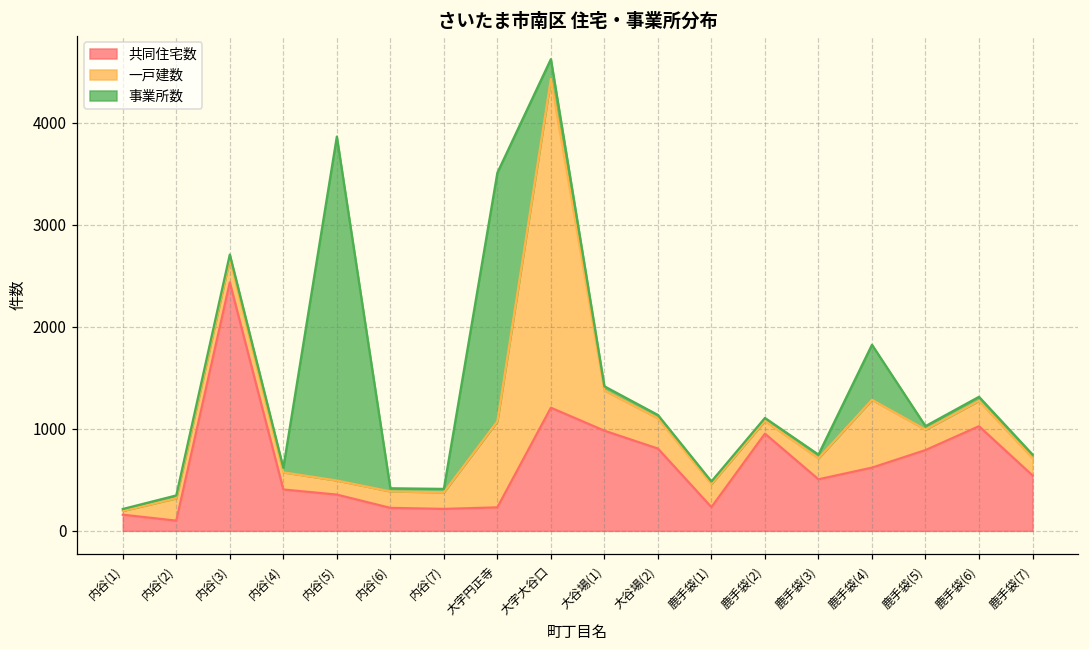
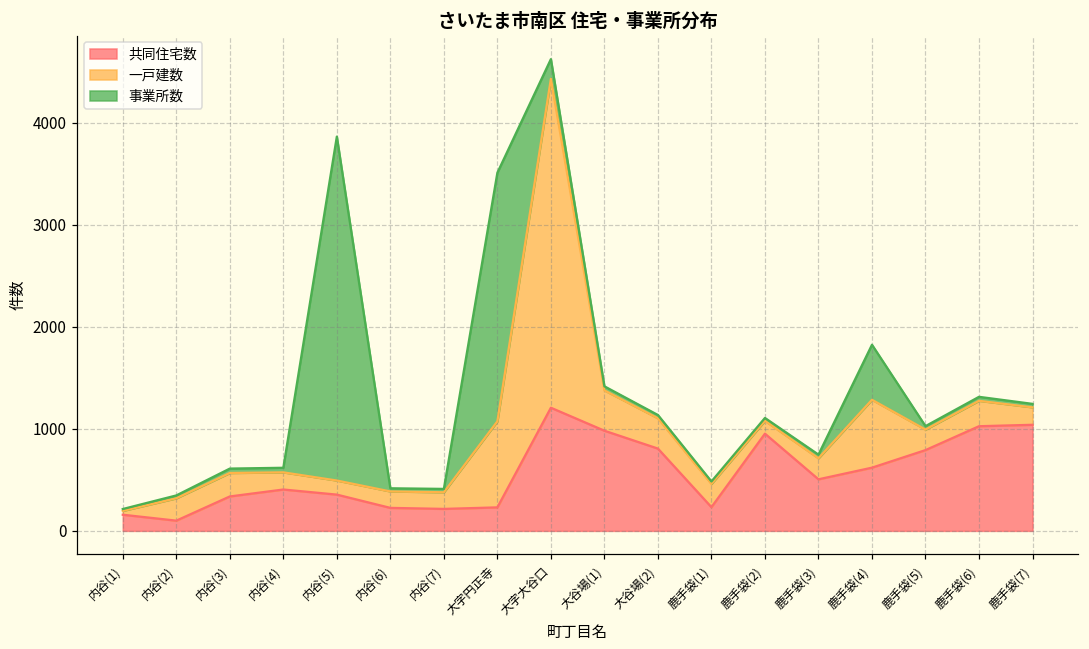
  {
    "共同住宅数": {
      "内谷(1)": 200,
      "内谷(2)": 100,
-     "内谷(3)": 2400,
+     "内谷(3)": 300,
      "内谷(4)": 400,
      "内谷(5)": 400,
      "内谷(6)": 200,
      "内谷(7)": 200,
      "大字円正寺": 200,
      "大字大谷口": 1200,
      "大谷場(1)": 1000,
      "大谷場(2)": 800,
      "鹿手袋(1)": 200,
      "鹿手袋(2)": 1000,
      "鹿手袋(3)": 500,
      "鹿手袋(4)": 600,
      "鹿手袋(5)": 800,
      "鹿手袋(6)": 1000,
-     "鹿手袋(7)": 500
+     "鹿手袋(7)": 1000
    },
    "一戸建数": {
      "内谷(2)": 200,
      "内谷(3)": 200,
      "内谷(4)": 200,
      "内谷(5)": 100,
      "内谷(6)": 200,
      "内谷(7)": 200,
      "大字円正寺": 800,
      "大字大谷口": 3200,
      "大谷場(1)": 400,
      "大谷場(2)": 300,
      "鹿手袋(2)": 100,
      "鹿手袋(3)": 200,
      "鹿手袋(4)": 700,
      "鹿手袋(5)": 200,
      "鹿手袋(6)": 200,
      "鹿手袋(7)": 200
    },
    "事業所数": {
      "内谷(2)": 0,
      "内谷(3)": 0,
      "内谷(4)": 0,
      "内谷(5)": 3400,
      "内谷(6)": 0,
      "内谷(7)": 0,
      "大字円正寺": 2400,
      "大字大谷口": 200,
      "大谷場(1)": 0,
      "大谷場(2)": 0,
      "鹿手袋(2)": 0,
      "鹿手袋(3)": 0,
      "鹿手袋(4)": 500,
      "鹿手袋(5)": 0,
      "鹿手袋(6)": 0,
      "鹿手袋(7)": 0
    }
  }
